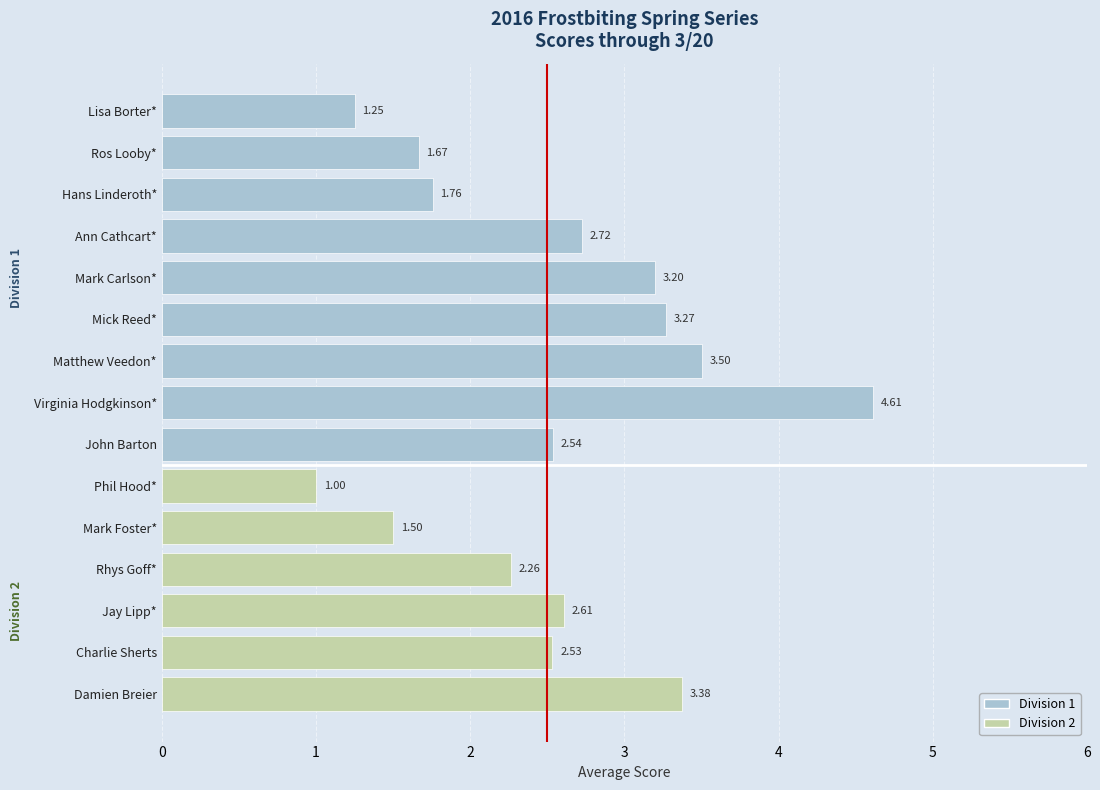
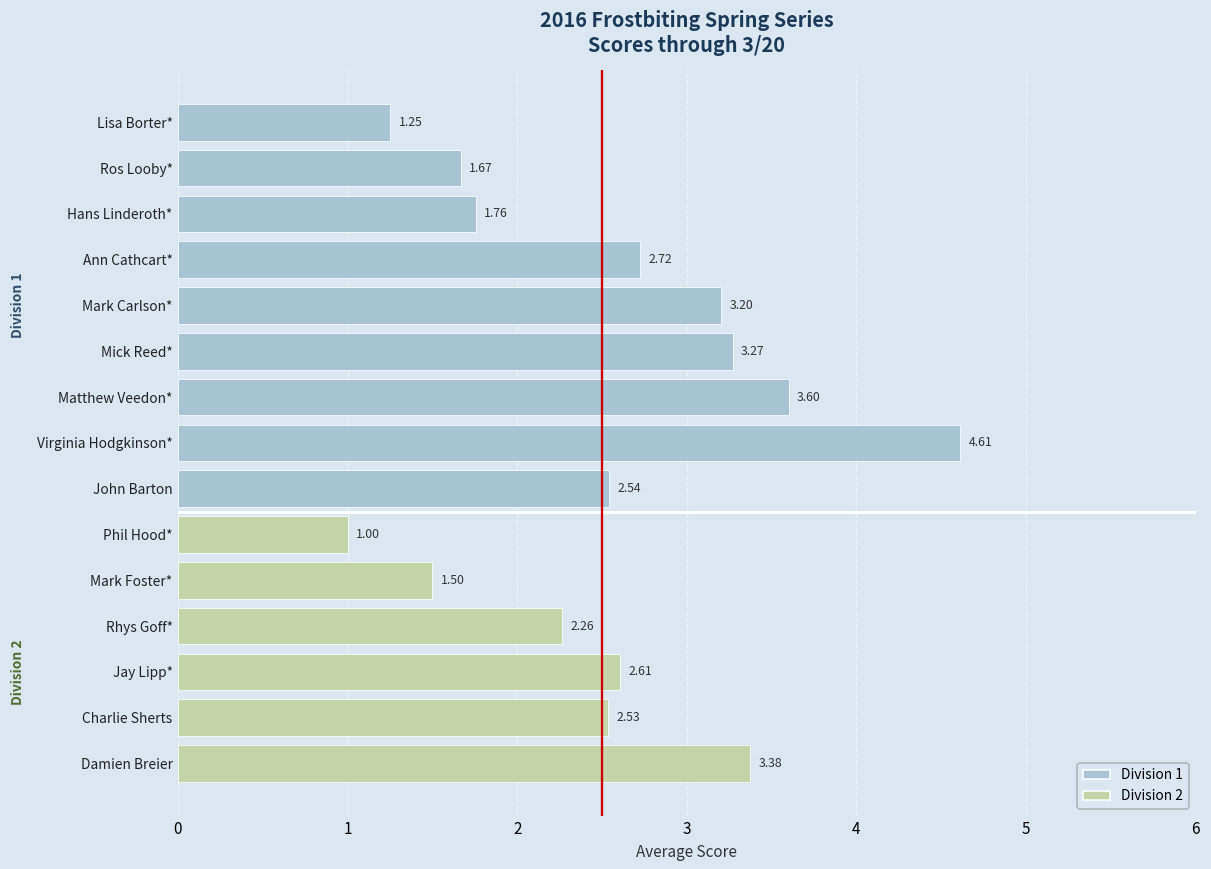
  {
    "Lisa Borter*": 1.25,
    "Ros Looby*": 1.67,
    "Hans Linderoth*": 1.76,
    "Ann Cathcart*": 2.72,
    "Mark Carlson*": 3.20,
    "Mick Reed*": 3.27,
-   "Matthew Veedon*": 3.50,
+   "Matthew Veedon*": 3.60,
    "Virginia Hodgkinson*": 4.61,
    "John Barton": 2.54,
    "Phil Hood*": 1.00,
    "Mark Foster*": 1.50,
    "Rhys Goff*": 2.26,
    "Jay Lipp*": 2.61,
    "Charlie Sherts": 2.53,
    "Damien Breier": 3.38
  }
